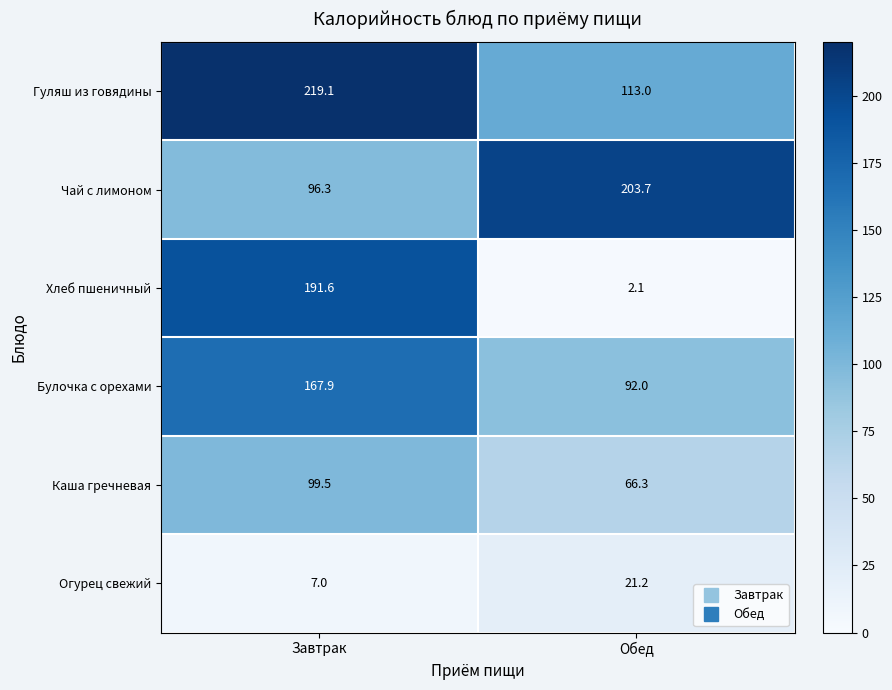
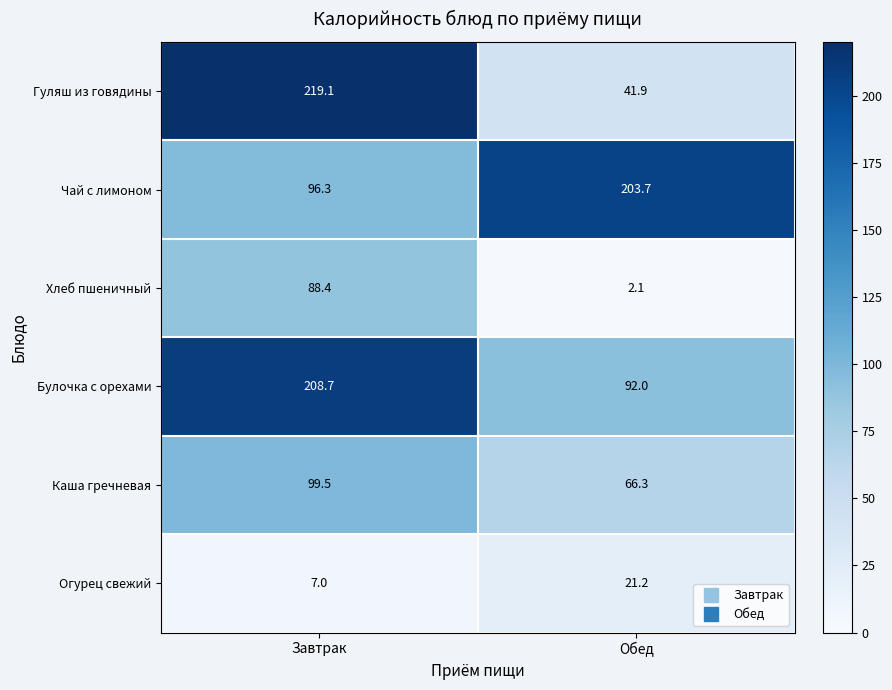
  {
    "Гуляш из говядины": {
      "Завтрак": 219.1,
-     "Обед": 113.0
+     "Обед": 41.9
    },
    "Чай с лимоном": {
      "Завтрак": 96.3,
      "Обед": 203.7
    },
    "Хлеб пшеничный": {
-     "Завтрак": 191.6,
+     "Завтрак": 88.4,
      "Обед": 2.1
    },
    "Булочка с орехами": {
-     "Завтрак": 167.9,
+     "Завтрак": 208.7,
      "Обед": 92.0
    },
    "Каша гречневая": {
      "Завтрак": 99.5,
      "Обед": 66.3
    },
    "Огурец свежий": {
      "Завтрак": 7.0,
      "Обед": 21.2
    }
  }
